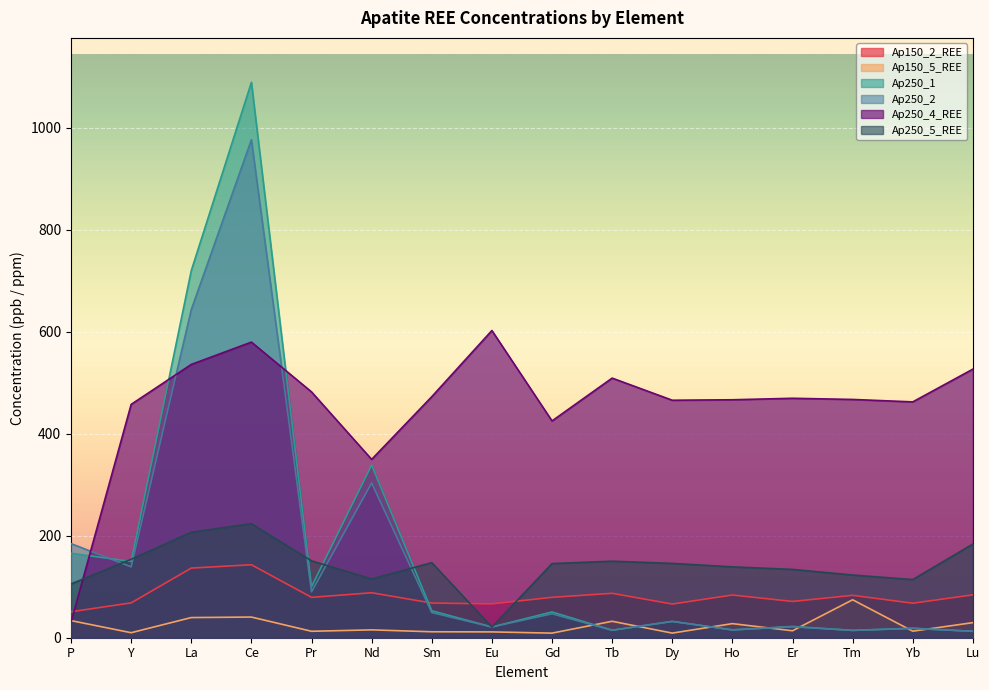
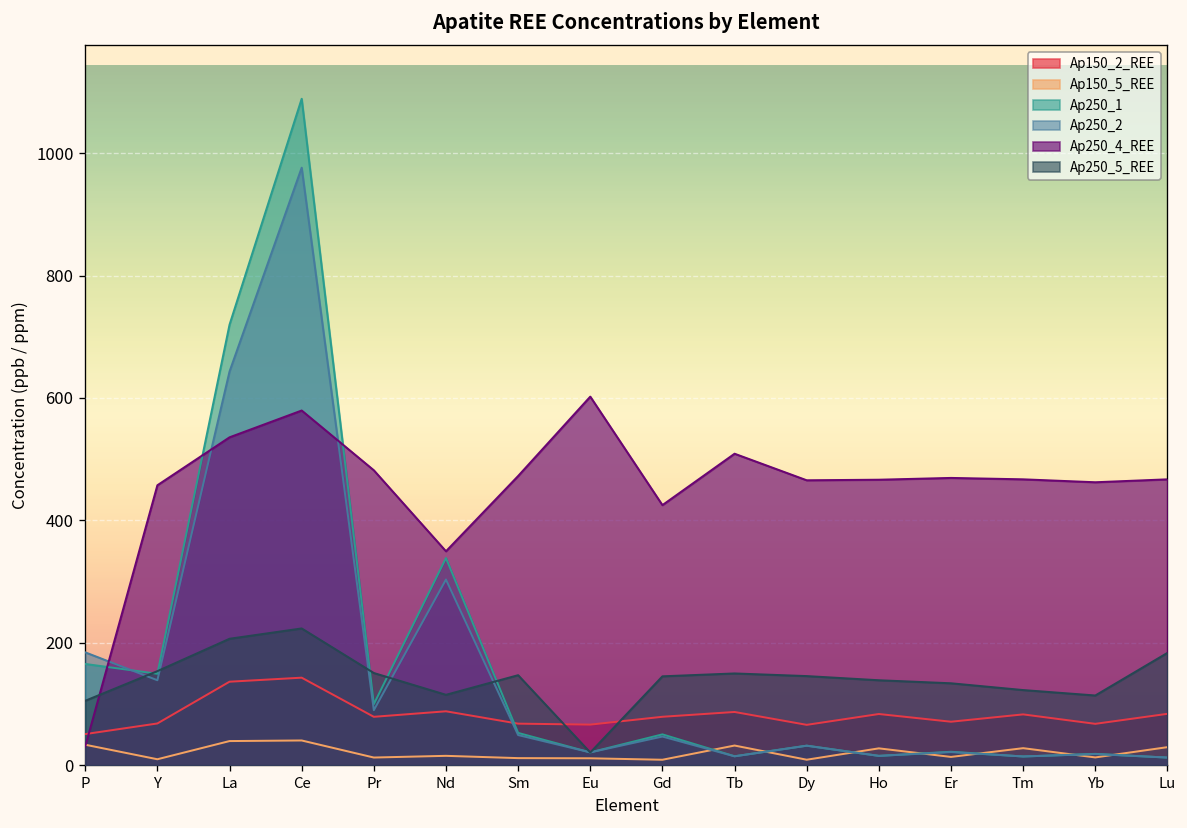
  {
    "Ap150_2_REE": {
      "P": 50,
      "Y": 70,
      "La": 140,
      "Ce": 140,
      "Pr": 80,
      "Nd": 90,
      "Sm": 70,
      "Eu": 70,
      "Gd": 80,
      "Tb": 90,
      "Dy": 70,
      "Ho": 80,
      "Er": 70,
      "Tm": 80,
      "Yb": 70,
      "Lu": 80
    },
    "Ap150_5_REE": {
      "Y": 10,
      "La": 40,
      "Ce": 40,
      "Pr": 10,
      "Nd": 20,
      "Sm": 10,
      "Eu": 10,
      "Gd": 10,
      "Tb": 30,
      "Dy": 10,
      "Ho": 30,
      "Er": 10,
-     "Tm": 70,
+     "Tm": 30,
      "Yb": 10,
      "Lu": 30
    },
    "Ap250_4_REE": {
      "Y": 460,
      "La": 540,
      "Ce": 580,
      "Pr": 480,
      "Nd": 350,
      "Sm": 470,
      "Eu": 600,
      "Gd": 420,
      "Tb": 510,
      "Dy": 470,
      "Ho": 470,
      "Er": 470,
      "Tm": 470,
      "Yb": 460,
-     "Lu": 530
+     "Lu": 470
    },
    "Ap250_5_REE": {
      "P": 110,
      "La": 210,
      "Ce": 220,
      "Pr": 150,
      "Nd": 120,
      "Sm": 150,
      "Gd": 150,
      "Tb": 150,
      "Dy": 150,
      "Ho": 140,
      "Er": 130,
      "Tm": 120,
      "Yb": 110,
      "Lu": 180
    }
  }
